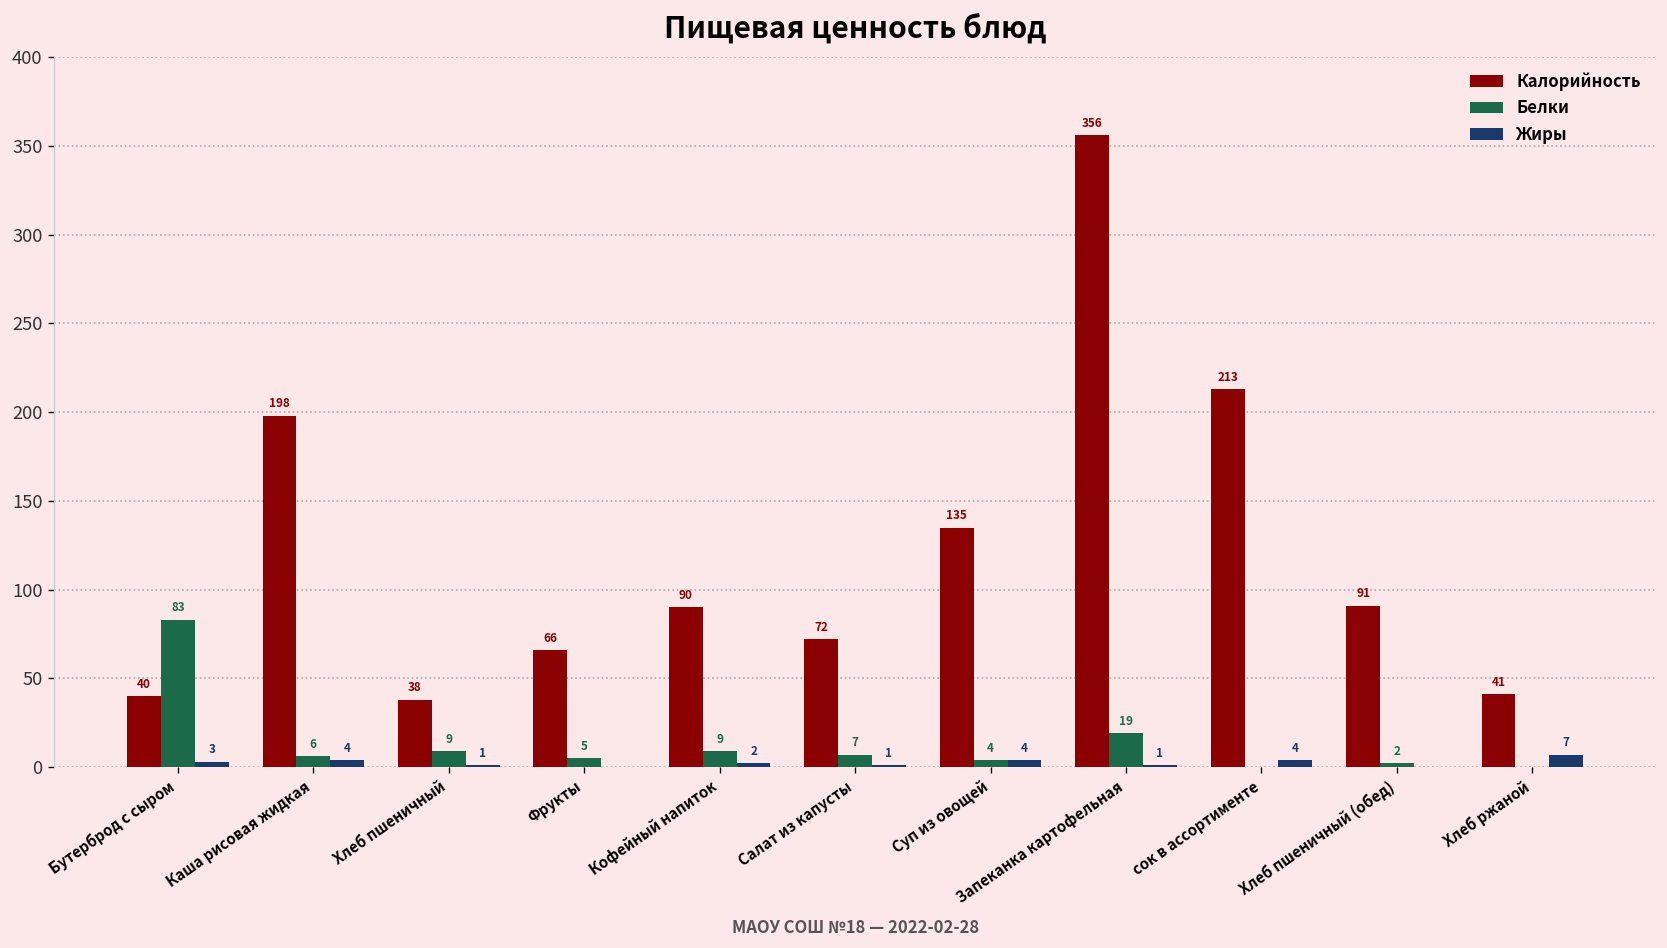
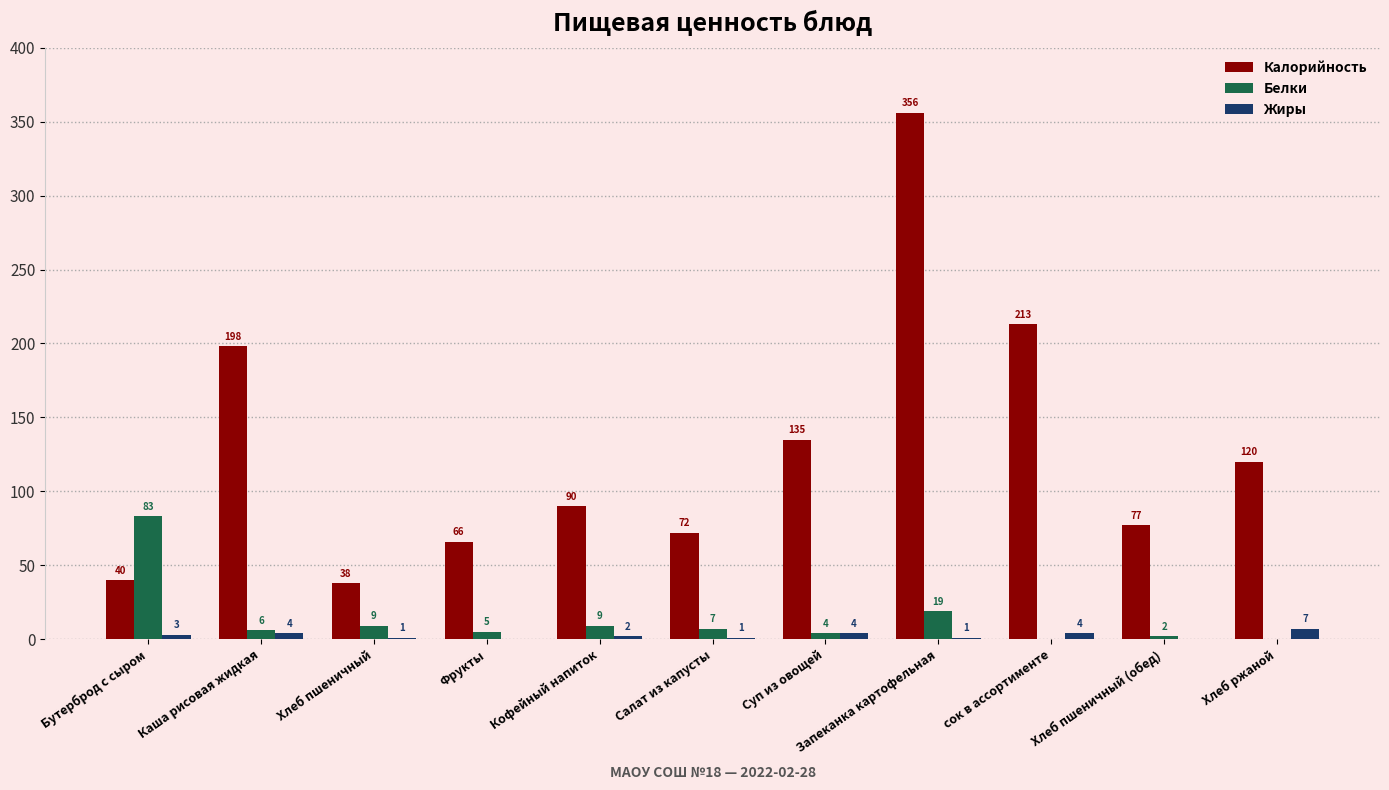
  {
    "Калорийность": {
      "Бутерброд с сыром": 40,
      "Каша рисовая жидкая": 198,
      "Хлеб пшеничный": 38,
      "Фрукты": 66,
      "Кофейный напиток": 90,
      "Салат из капусты": 72,
      "Суп из овощей": 135,
      "Запеканка картофельная": 356,
      "сок в ассортименте": 213,
-     "Хлеб пшеничный (обед)": 91,
-     "Хлеб ржаной": 41
+     "Хлеб пшеничный (обед)": 77,
+     "Хлеб ржаной": 120
    }
  }
